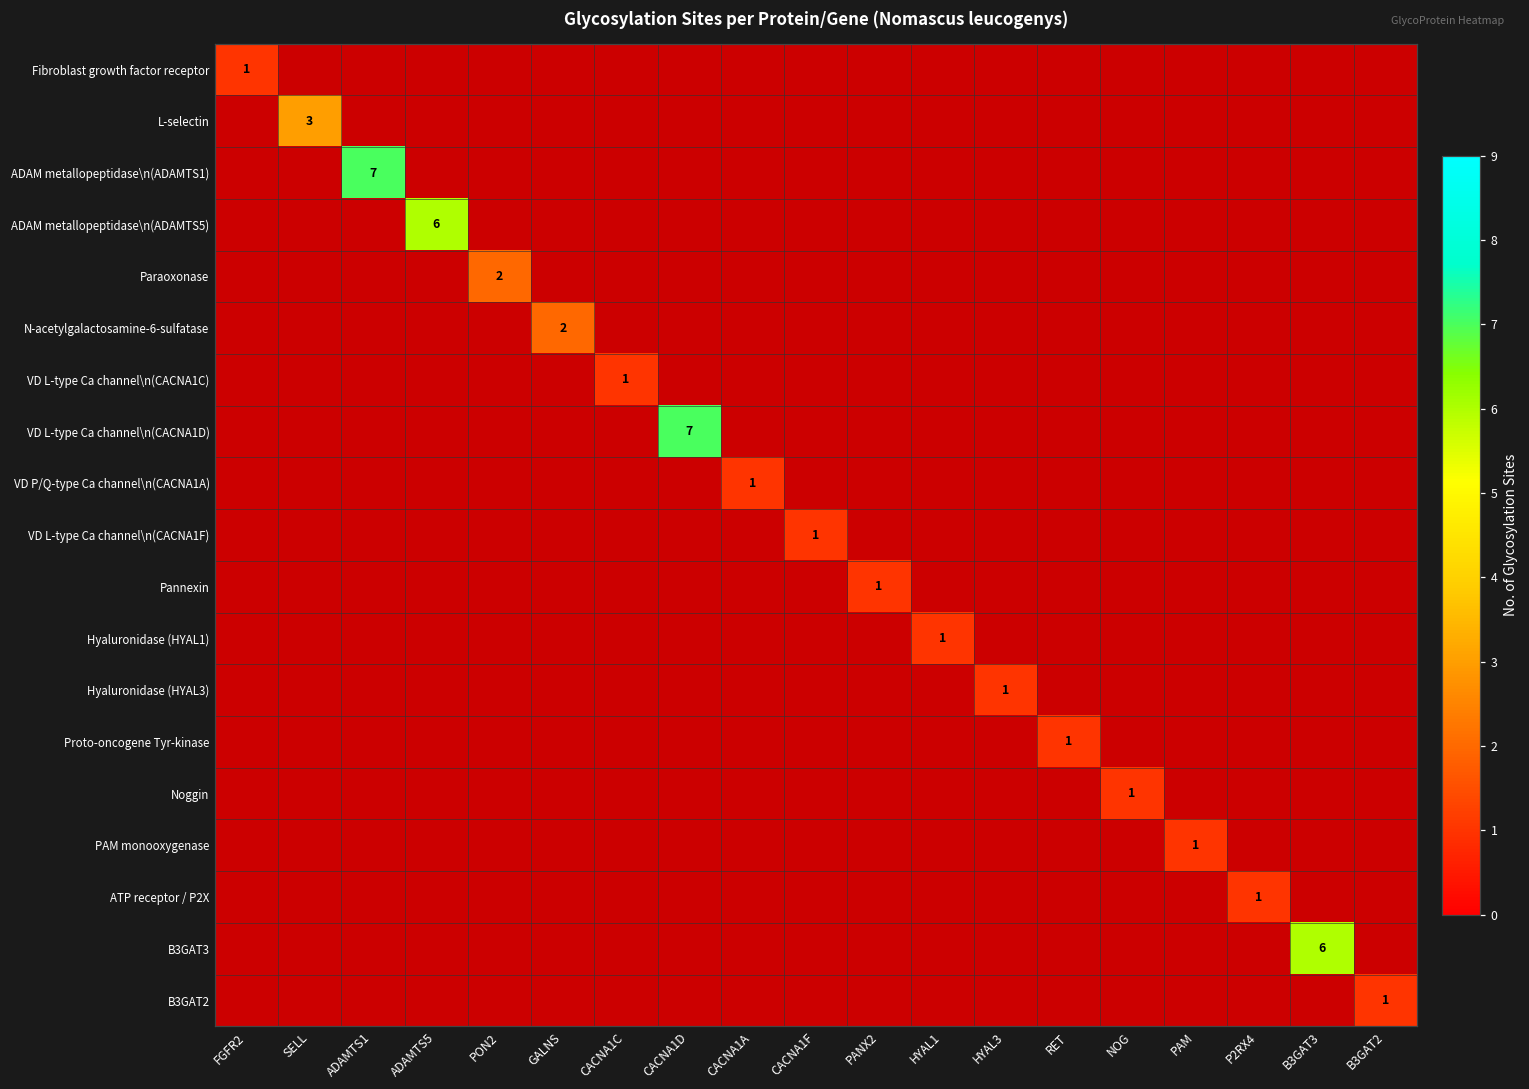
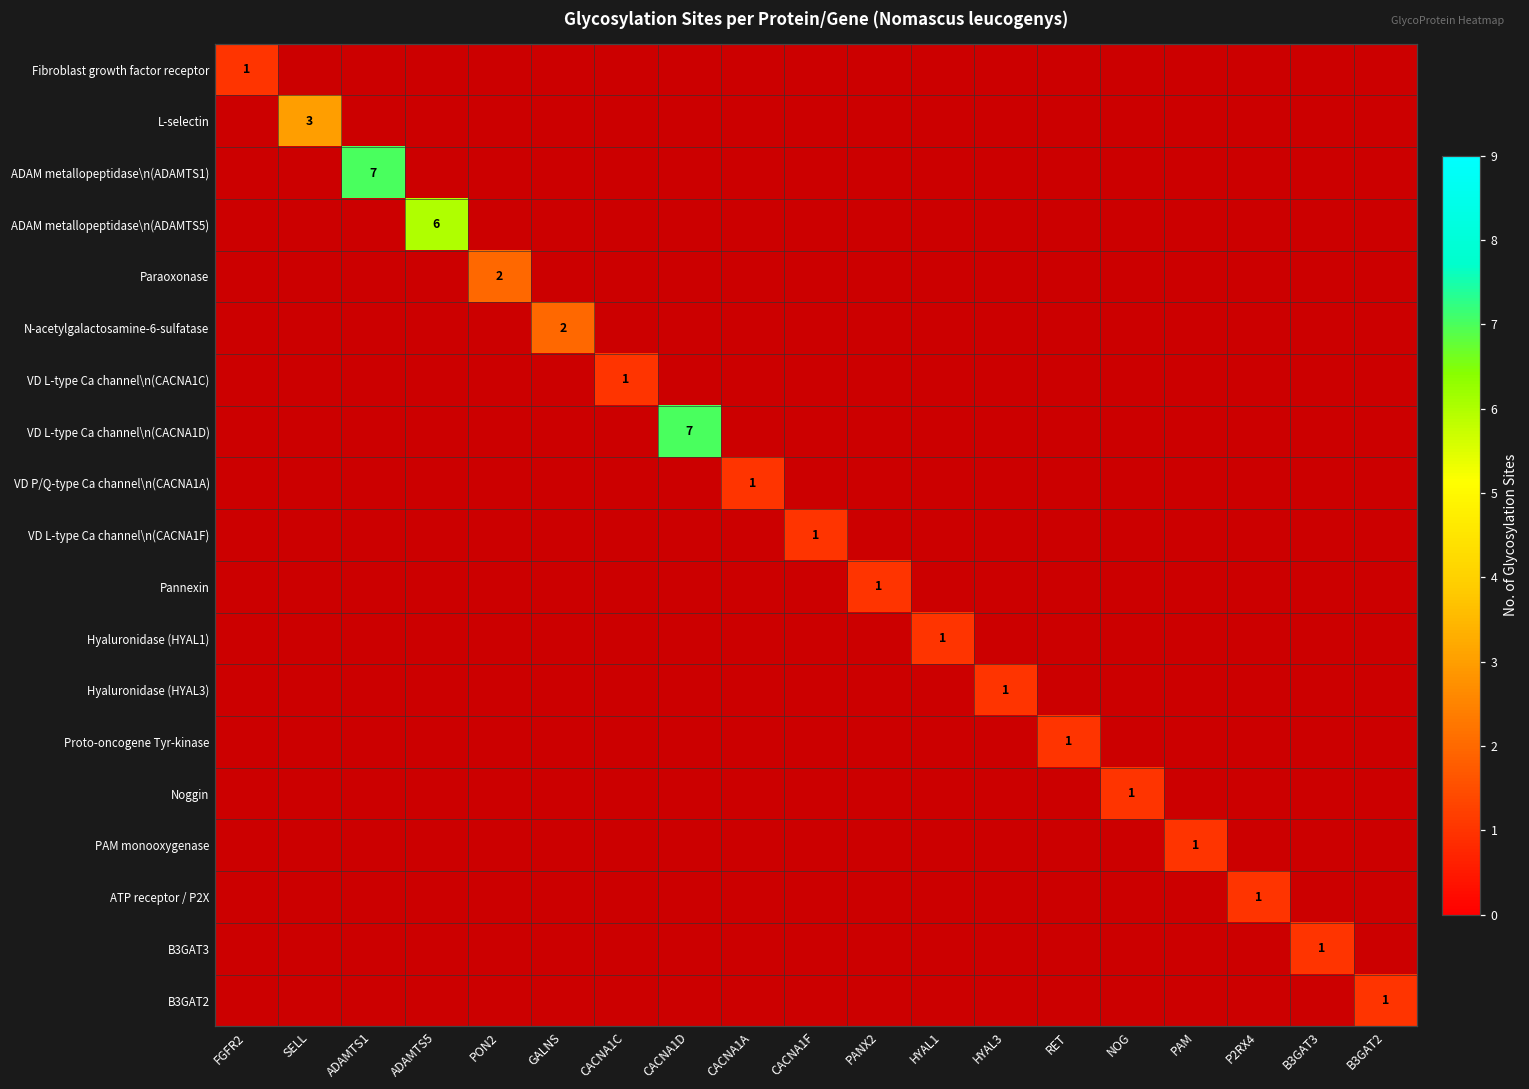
  {
    "Fibroblast growth factor receptor": {
      "FGFR2": 1
    },
    "L-selectin": {
      "SELL": 3
    },
    "ADAM metallopeptidase\\n(ADAMTS1)": {
      "ADAMTS1": 7
    },
    "ADAM metallopeptidase\\n(ADAMTS5)": {
      "ADAMTS5": 6
    },
    "Paraoxonase": {
      "PON2": 2
    },
    "N-acetylgalactosamine-6-sulfatase": {
      "GALNS": 2
    },
    "VD L-type Ca channel\\n(CACNA1C)": {
      "CACNA1C": 1
    },
    "VD L-type Ca channel\\n(CACNA1D)": {
      "CACNA1D": 7
    },
    "VD P/Q-type Ca channel\\n(CACNA1A)": {
      "CACNA1A": 1
    },
    "VD L-type Ca channel\\n(CACNA1F)": {
      "CACNA1F": 1
    },
    "Pannexin": {
      "PANX2": 1
    },
    "Hyaluronidase (HYAL1)": {
      "HYAL1": 1
    },
    "Hyaluronidase (HYAL3)": {
      "HYAL3": 1
    },
    "Proto-oncogene Tyr-kinase": {
      "RET": 1
    },
    "Noggin": {
      "NOG": 1
    },
    "PAM monooxygenase": {
      "PAM": 1
    },
    "ATP receptor / P2X": {
      "P2RX4": 1
    },
    "B3GAT3": {
-     "B3GAT3": 6
+     "B3GAT3": 1
    },
    "B3GAT2": {
      "B3GAT2": 1
    }
  }
